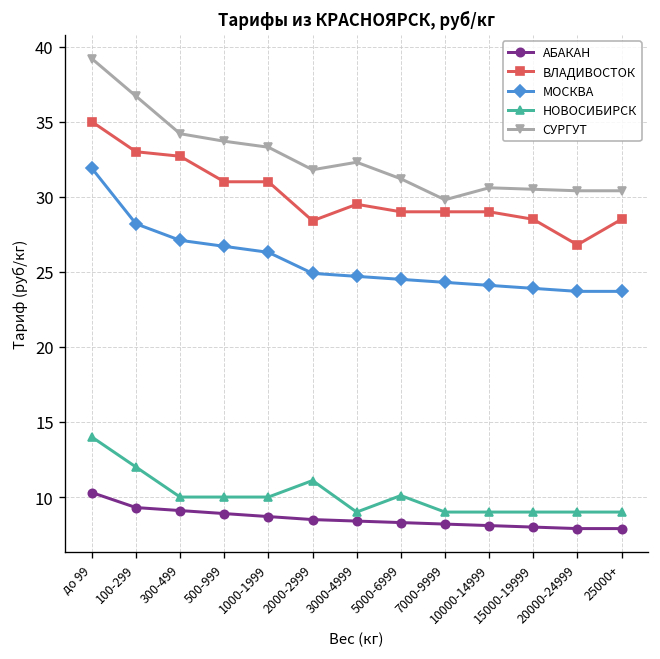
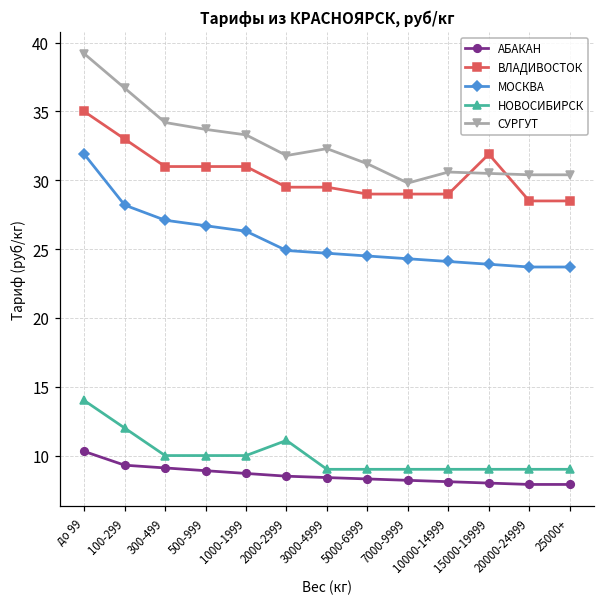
  {
    "АБАКАН": {
      "до 99": 10.3,
      "100-299": 9.3,
      "300-499": 9.1,
      "500-999": 8.9,
      "1000-1999": 8.7,
      "2000-2999": 8.5,
      "3000-4999": 8.4,
      "5000-6999": 8.3,
      "7000-9999": 8.2,
      "10000-14999": 8.1,
      "15000-19999": 8.0,
      "20000-24999": 7.9,
      "25000+": 7.9
    },
    "ВЛАДИВОСТОК": {
      "до 99": 35.0,
      "100-299": 33.0,
-     "300-499": 32.7,
+     "300-499": 31.0,
      "500-999": 31.0,
      "1000-1999": 31.0,
-     "2000-2999": 28.4,
+     "2000-2999": 29.5,
      "3000-4999": 29.5,
      "5000-6999": 29.0,
      "7000-9999": 29.0,
      "10000-14999": 29.0,
-     "15000-19999": 28.5,
-     "20000-24999": 26.8,
+     "15000-19999": 31.9,
+     "20000-24999": 28.5,
      "25000+": 28.5
    },
    "МОСКВА": {
      "до 99": 31.9,
      "100-299": 28.2,
      "300-499": 27.1,
      "500-999": 26.7,
      "1000-1999": 26.3,
      "2000-2999": 24.9,
      "3000-4999": 24.7,
      "5000-6999": 24.5,
      "7000-9999": 24.3,
      "10000-14999": 24.1,
      "15000-19999": 23.9,
      "20000-24999": 23.7,
      "25000+": 23.7
    },
    "НОВОСИБИРСК": {
      "до 99": 14.0,
      "100-299": 12.0,
      "300-499": 10.0,
      "500-999": 10.0,
      "1000-1999": 10.0,
      "2000-2999": 11.1,
      "3000-4999": 9.0,
-     "5000-6999": 10.1,
+     "5000-6999": 9.0,
      "7000-9999": 9.0,
      "10000-14999": 9.0,
      "15000-19999": 9.0,
      "20000-24999": 9.0,
      "25000+": 9.0
    },
    "СУРГУТ": {
      "до 99": 39.2,
      "100-299": 36.7,
      "300-499": 34.2,
      "500-999": 33.7,
      "1000-1999": 33.3,
      "2000-2999": 31.8,
      "3000-4999": 32.3,
      "5000-6999": 31.2,
      "7000-9999": 29.8,
      "10000-14999": 30.6,
      "15000-19999": 30.5,
      "20000-24999": 30.4,
      "25000+": 30.4
    }
  }
